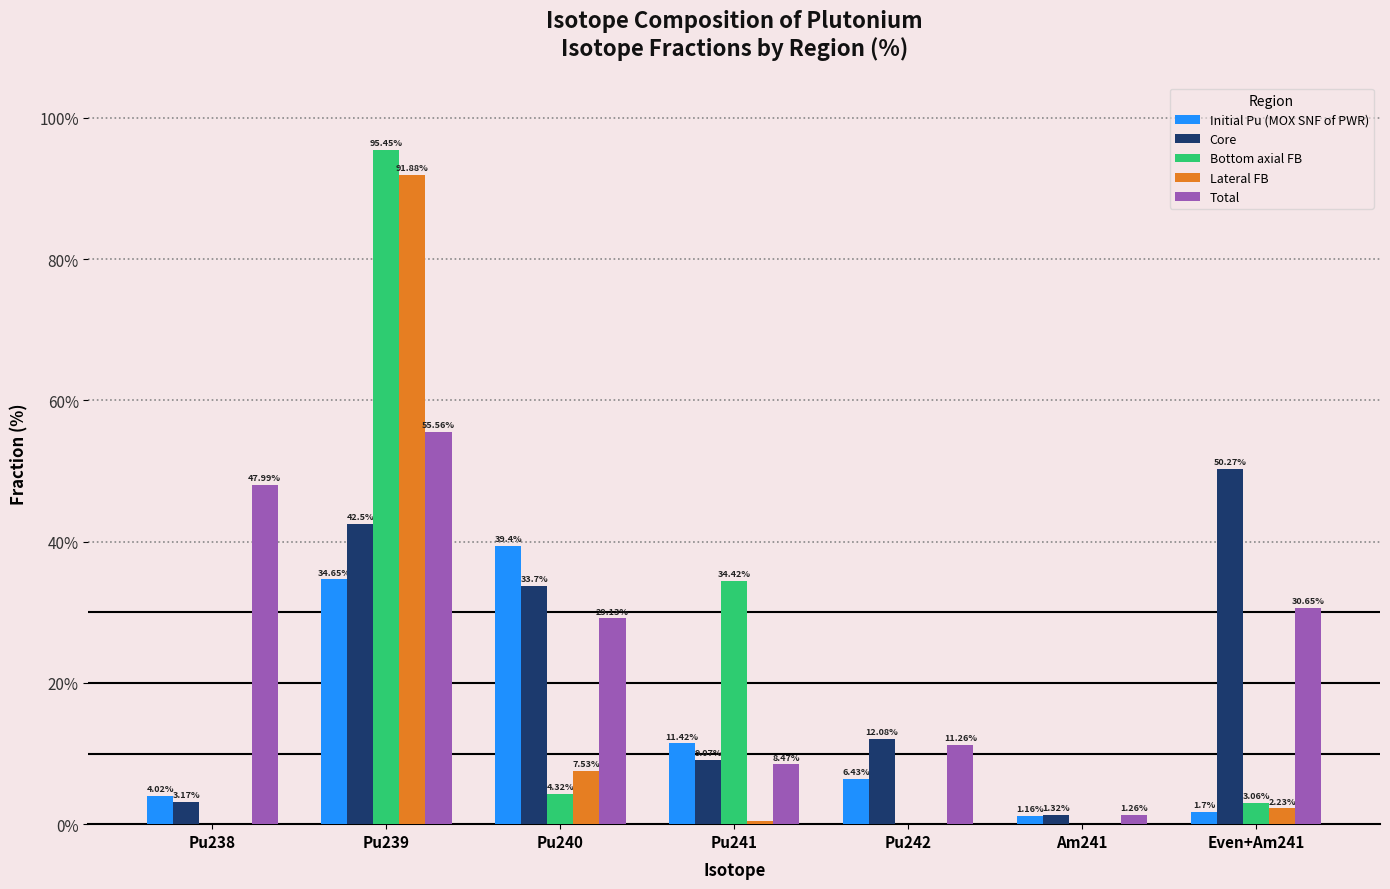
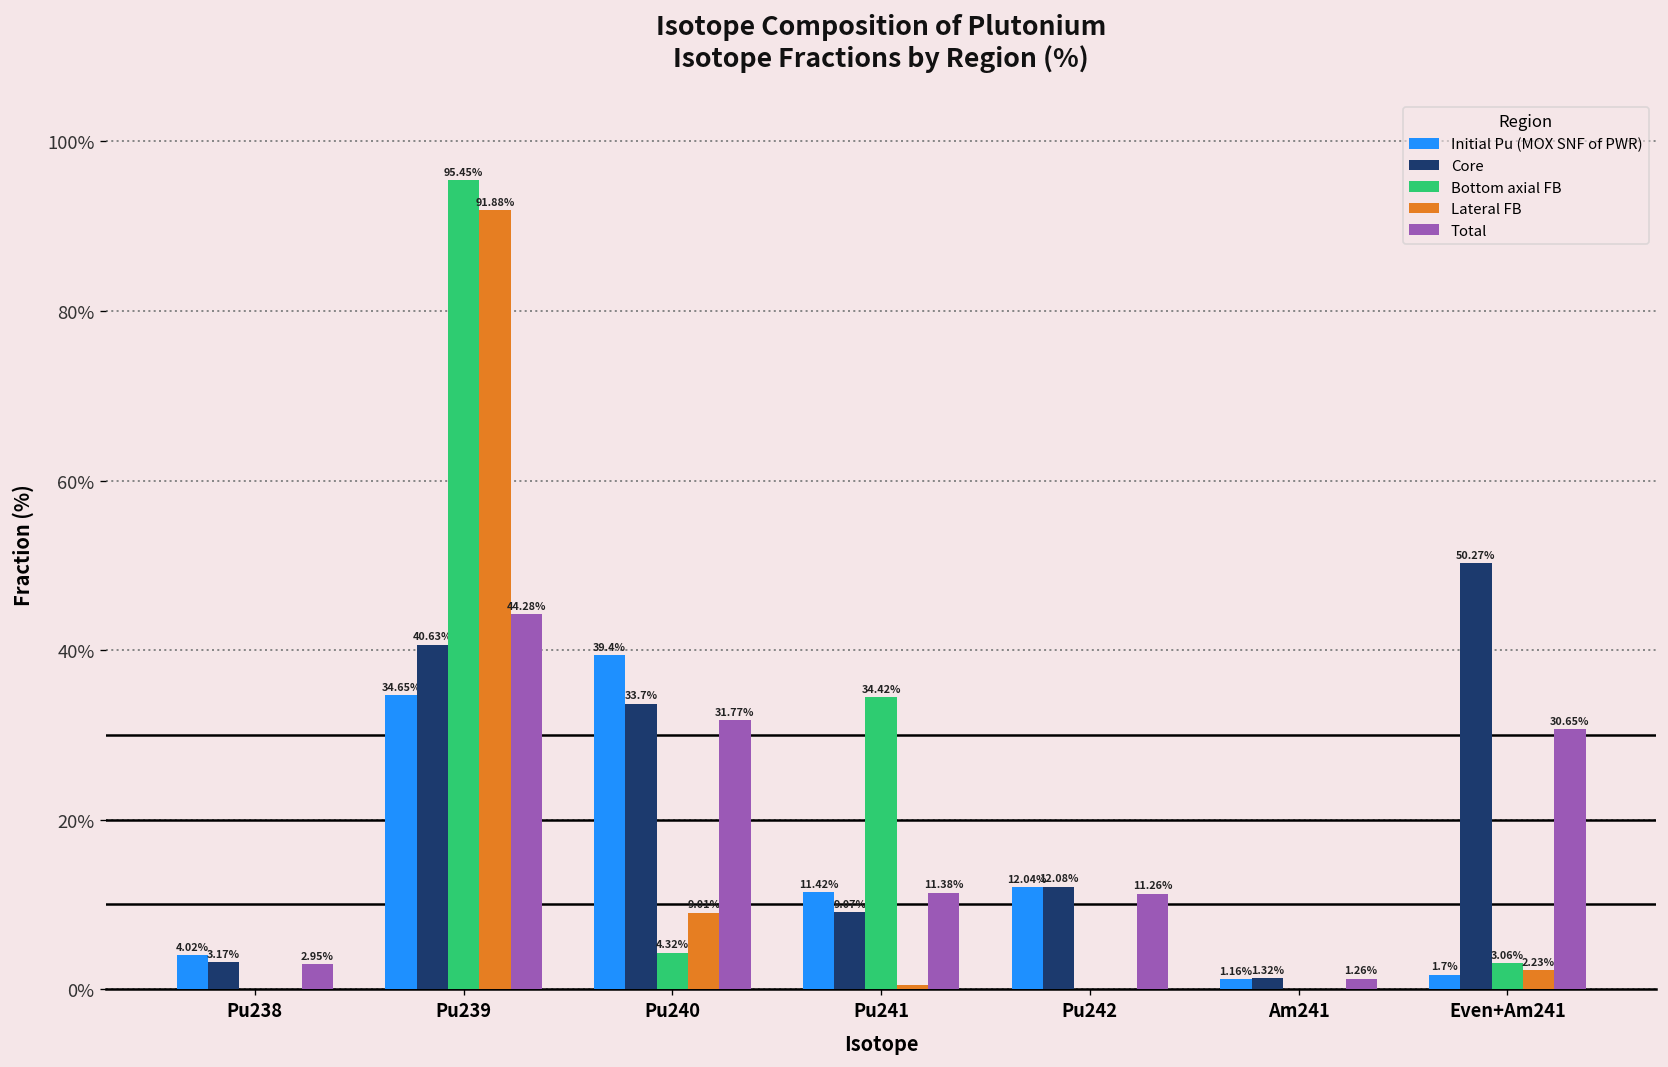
  {
    "Initial Pu (MOX SNF of PWR)": {
      "Pu238": "4.02%",
      "Pu239": "34.65%",
      "Pu240": "39.4%",
      "Pu241": "11.42%",
-     "Pu242": "6.43%",
+     "Pu242": "12.04%",
      "Am241": "1.16%",
      "Even+Am241": "1.7%"
    },
    "Core": {
      "Pu238": "3.17%",
-     "Pu239": "42.5%",
+     "Pu239": "40.63%",
      "Pu240": "33.7%",
      "Pu241": "9.07%",
      "Pu242": "12.08%",
      "Am241": "1.32%",
      "Even+Am241": "50.27%"
    },
    "Bottom axial FB": {
      "Pu239": "95.45%",
      "Pu240": "4.32%",
      "Pu241": "34.42%",
      "Even+Am241": "3.06%"
    },
    "Lateral FB": {
      "Pu239": "91.88%",
-     "Pu240": "7.53%",
+     "Pu240": "9.01%",
      "Even+Am241": "2.23%"
    },
    "Total": {
-     "Pu238": "47.99%",
-     "Pu239": "55.56%",
-     "Pu240": "29.13%",
-     "Pu241": "8.47%",
+     "Pu238": "2.95%",
+     "Pu239": "44.28%",
+     "Pu240": "31.77%",
+     "Pu241": "11.38%",
      "Pu242": "11.26%",
      "Am241": "1.26%",
      "Even+Am241": "30.65%"
    }
  }
